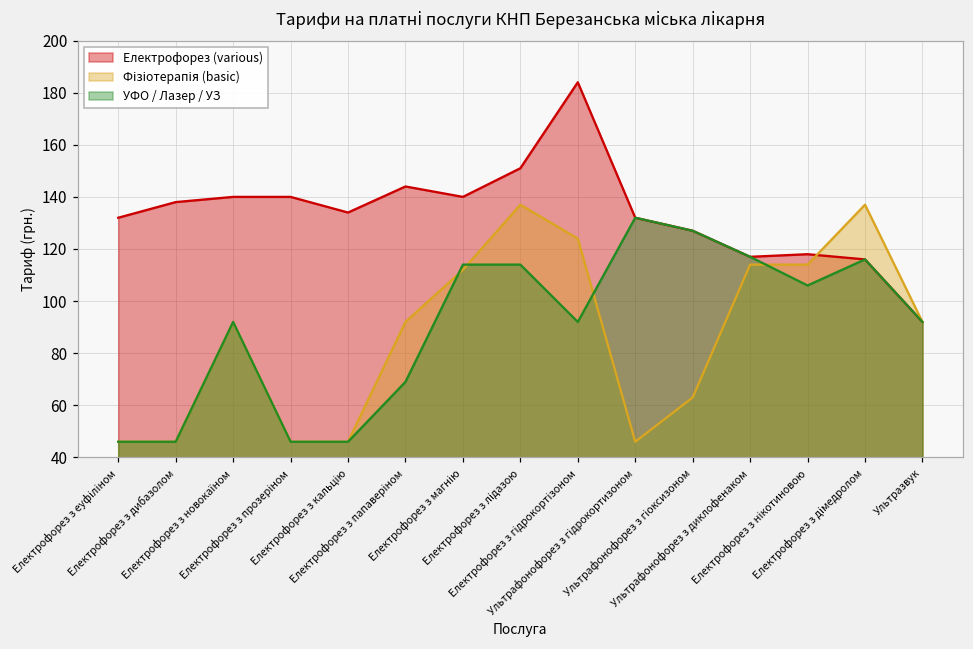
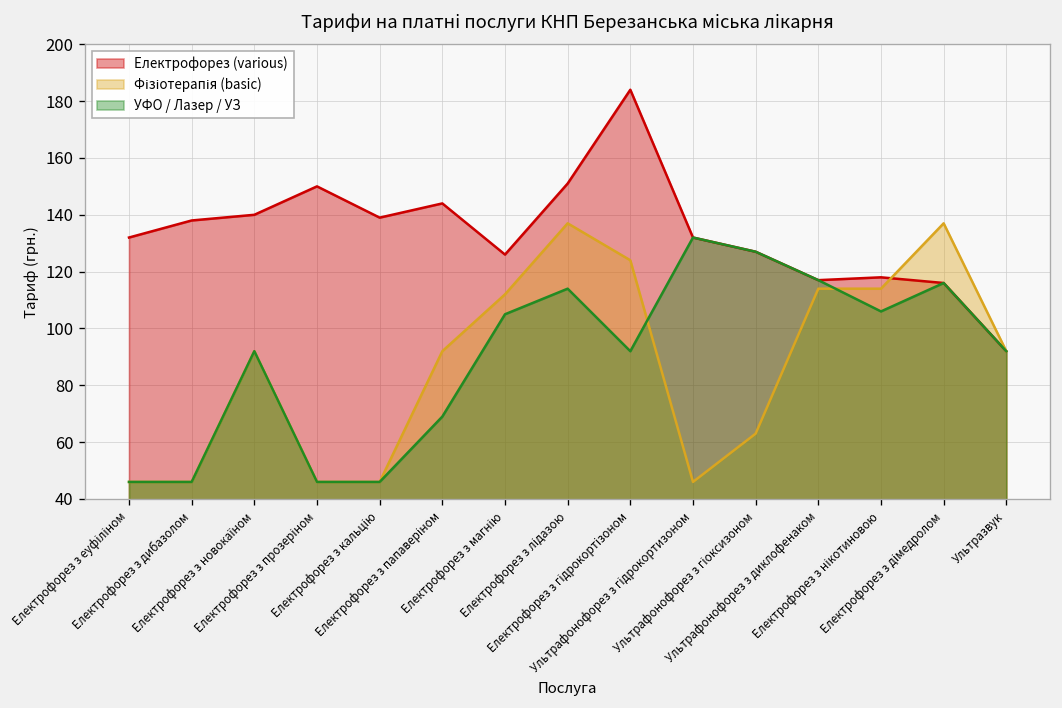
  {
    "Електрофорез (various)": {
      "Електрофорез з еуфіліном": 132,
      "Електрофорез з дибазолом": 138,
      "Електрофорез з новокаїном": 140,
-     "Електрофорез з прозеріном": 140,
-     "Електрофорез з кальцію": 134,
+     "Електрофорез з прозеріном": 150,
+     "Електрофорез з кальцію": 139,
      "Електрофорез з папаверіном": 144,
-     "Електрофорез з магнію": 140,
+     "Електрофорез з магнію": 126,
      "Електрофорез з лідазою": 151,
      "Електрофорез з гідрокортізоном": 184,
      "Електрофорез з нікотиновою": 118
    },
    "Фізіотерапія (basic)": {
      "Електрофорез з папаверіном": 92,
      "Електрофорез з магнію": 112,
      "Електрофорез з лідазою": 137,
      "Електрофорез з гідрокортізоном": 124,
      "Ультрафонофорез з гідрокортизоном": 46,
      "Ультрафонофорез з гіоксизоном": 63,
      "Ультрафонофорез з диклофенаком": 114,
      "Електрофорез з нікотиновою": 114,
      "Електрофорез з дімедролом": 137
    },
    "УФО / Лазер / УЗ": {
      "Електрофорез з папаверіном": 69,
-     "Електрофорез з магнію": 114,
+     "Електрофорез з магнію": 105,
      "Електрофорез з лідазою": 114,
      "Електрофорез з гідрокортізоном": 92,
      "Електрофорез з нікотиновою": 106
    }
  }
